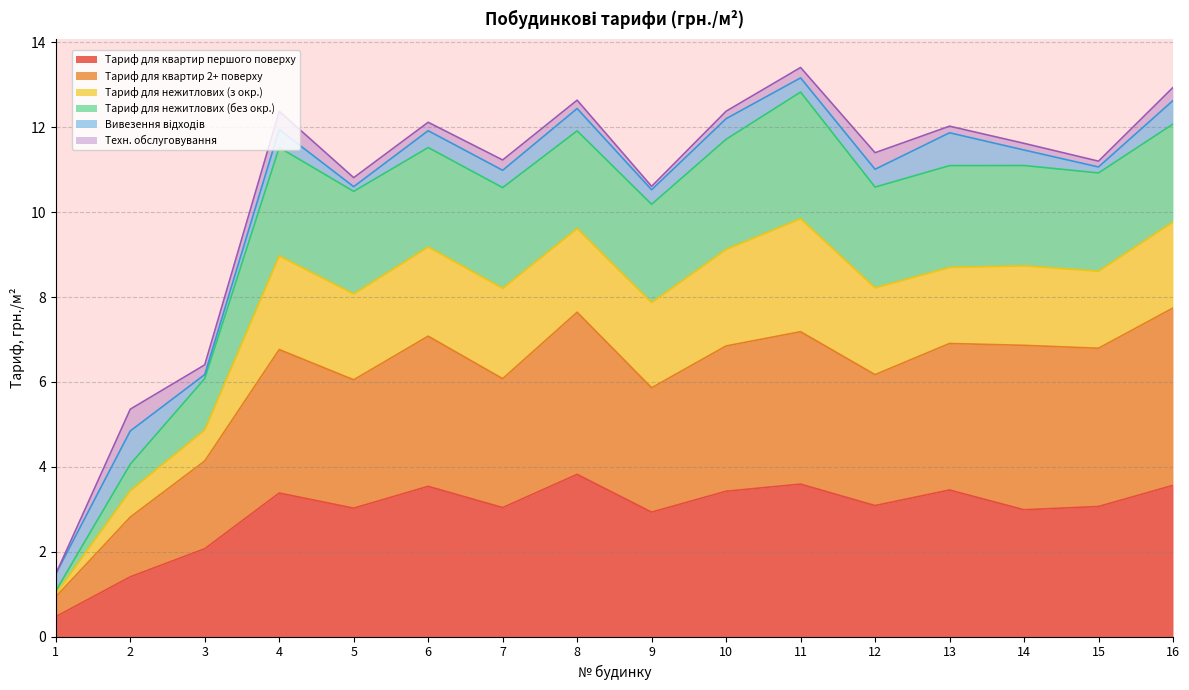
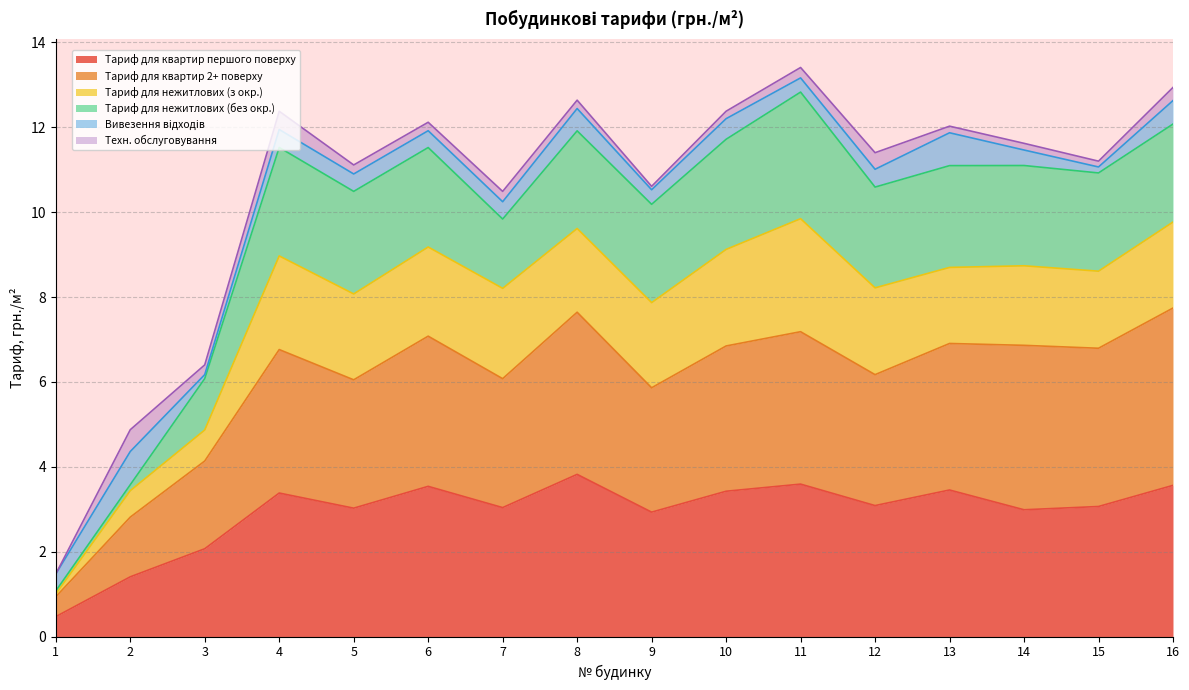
  {
    "Тариф для нежитлових (з окр.)": {
      "1": 0.1,
      "2": 0.6,
      "3": 0.7,
      "4": 2.2,
      "5": 2.0,
      "6": 2.1,
      "7": 2.1,
      "8": 2.0,
      "9": 2.0,
      "10": 2.3,
      "11": 2.7,
      "12": 2.0,
      "13": 1.8,
      "14": 1.9,
      "15": 1.8,
      "16": 2.0
    },
    "Тариф для нежитлових (без окр.)": {
      "1": 0.1,
-     "2": 0.6,
+     "2": 0.1,
      "3": 1.2,
      "5": 2.4,
      "6": 2.3,
-     "7": 2.4,
+     "7": 1.6,
      "8": 2.3,
      "9": 2.3,
      "10": 2.6,
      "11": 3.0,
      "12": 2.4,
      "13": 2.4,
      "14": 2.4,
      "15": 2.3,
      "16": 2.3
    },
    "Вивезення відходів": {
      "2": 0.8,
      "3": 0.1,
-     "5": 0.1,
+     "5": 0.4,
      "6": 0.4,
      "7": 0.4,
      "8": 0.5,
      "9": 0.3,
      "10": 0.5,
      "11": 0.3,
      "12": 0.4,
      "13": 0.8,
      "14": 0.4,
      "15": 0.1,
      "16": 0.6
    },
    "Техн. обслуговування": {
      "2": 0.5,
      "3": 0.2,
      "5": 0.2,
      "6": 0.2,
      "7": 0.2,
      "8": 0.2,
      "9": 0.1,
      "10": 0.2,
      "11": 0.2,
      "12": 0.4,
      "13": 0.2,
      "14": 0.2,
      "15": 0.1,
      "16": 0.3
    }
  }
